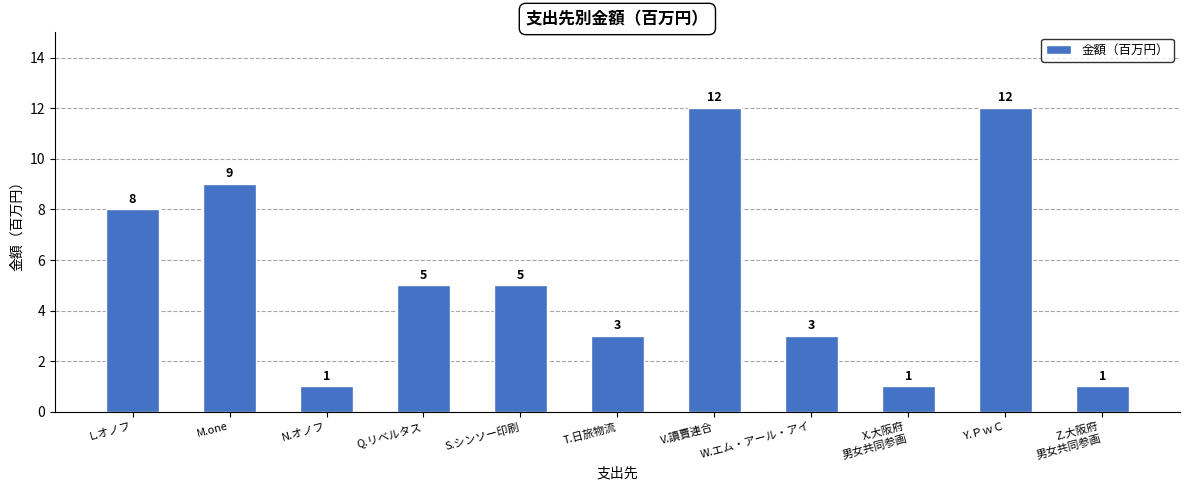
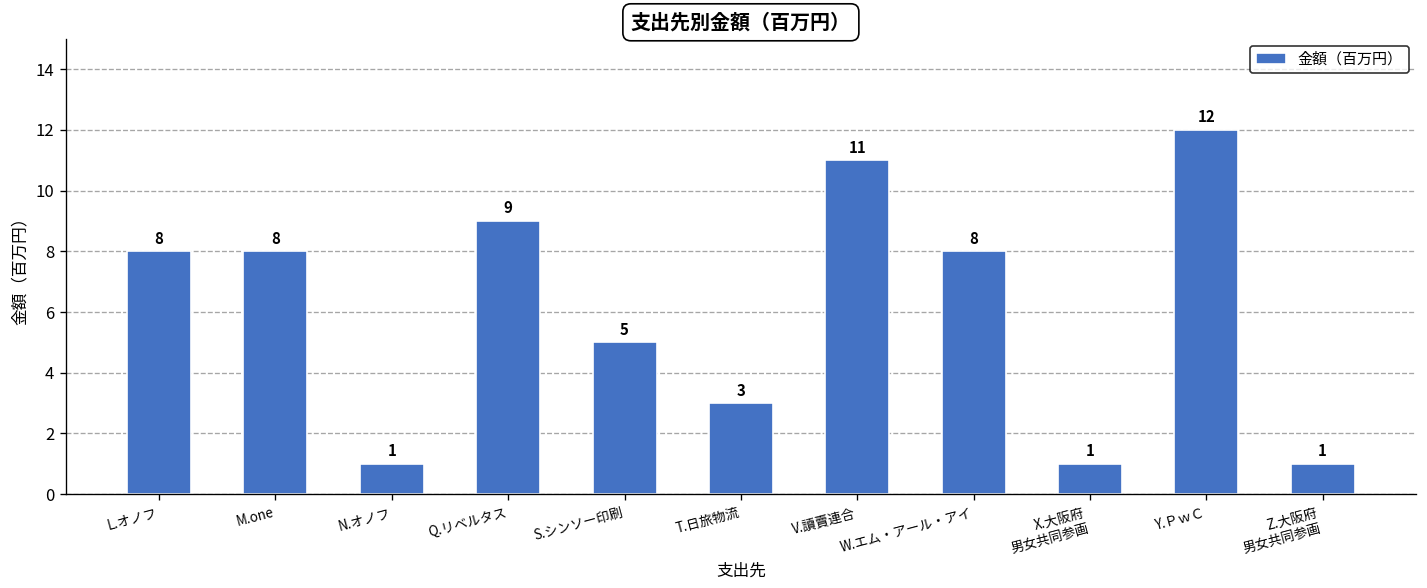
  {
    "L.オノフ": 8,
-   "M.one": 9,
+   "M.one": 8,
    "N.オノフ": 1,
-   "Q.リベルタス": 5,
+   "Q.リベルタス": 9,
    "S.シンソー印刷": 5,
    "T.日旅物流": 3,
-   "V.讀賣連合": 12,
-   "W.エム・アール・アイ": 3,
+   "V.讀賣連合": 11,
+   "W.エム・アール・アイ": 8,
    "X.大阪府 男女共同参画": 1,
    "Y.ＰｗＣ": 12,
    "Z.大阪府 男女共同参画": 1
  }
